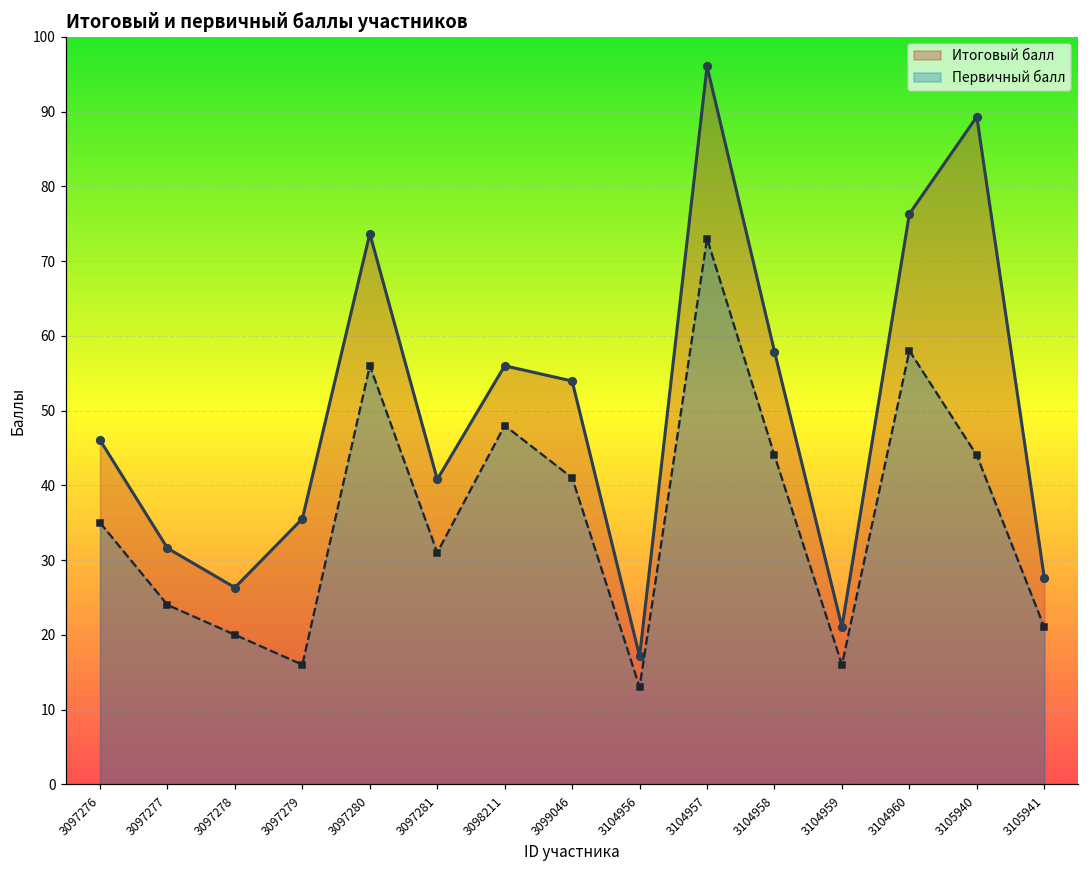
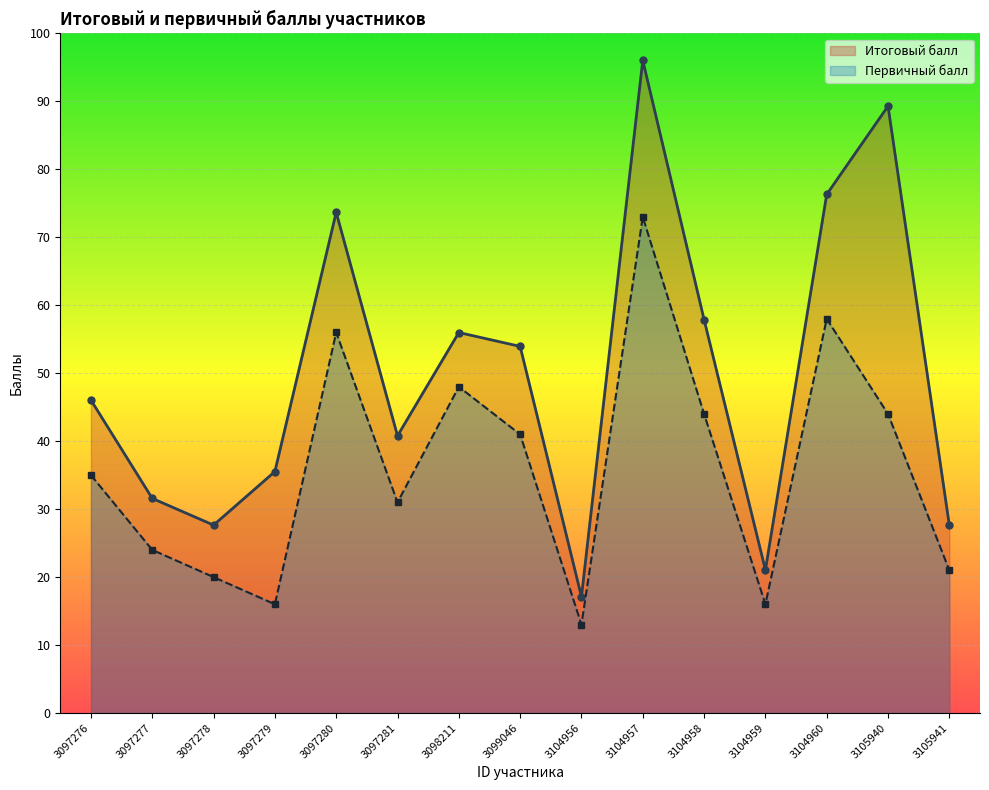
  {
    "Итоговый балл": {
      "3097276": 46,
      "3097277": 32,
-     "3097278": 26,
+     "3097278": 28,
      "3097279": 36,
      "3097280": 74,
      "3097281": 41,
      "3098211": 56,
      "3099046": 54,
      "3104956": 17,
      "3104957": 96,
      "3104958": 58,
      "3104959": 21,
      "3104960": 76,
      "3105940": 89,
      "3105941": 28
    },
    "Первичный балл": {
      "3097276": 35,
      "3097277": 24,
      "3097278": 20,
      "3097279": 16,
      "3097280": 56,
      "3097281": 31,
      "3098211": 48,
      "3099046": 41,
      "3104956": 13,
      "3104957": 73,
      "3104958": 44,
      "3104959": 16,
      "3104960": 58,
      "3105940": 44,
      "3105941": 21
    }
  }
